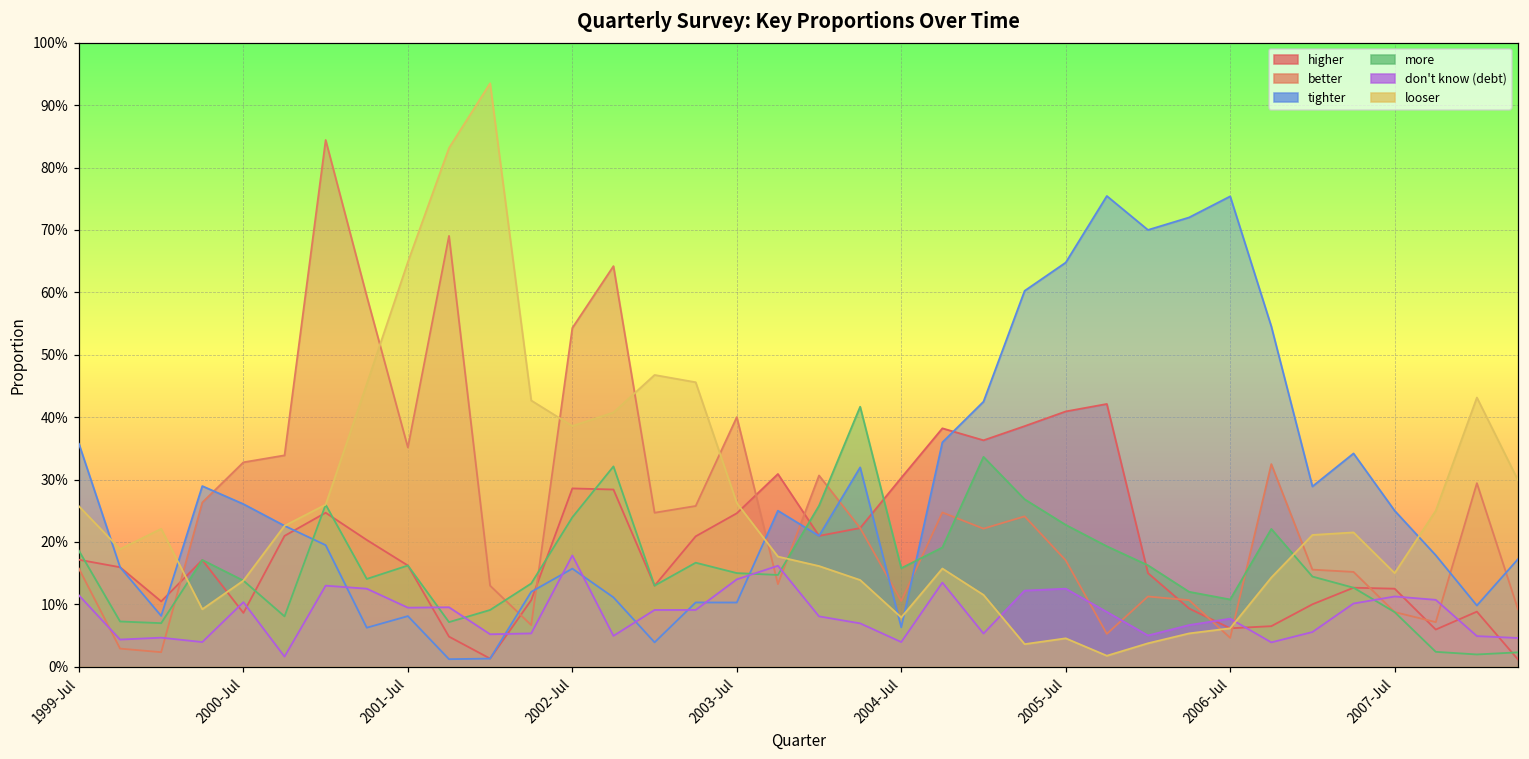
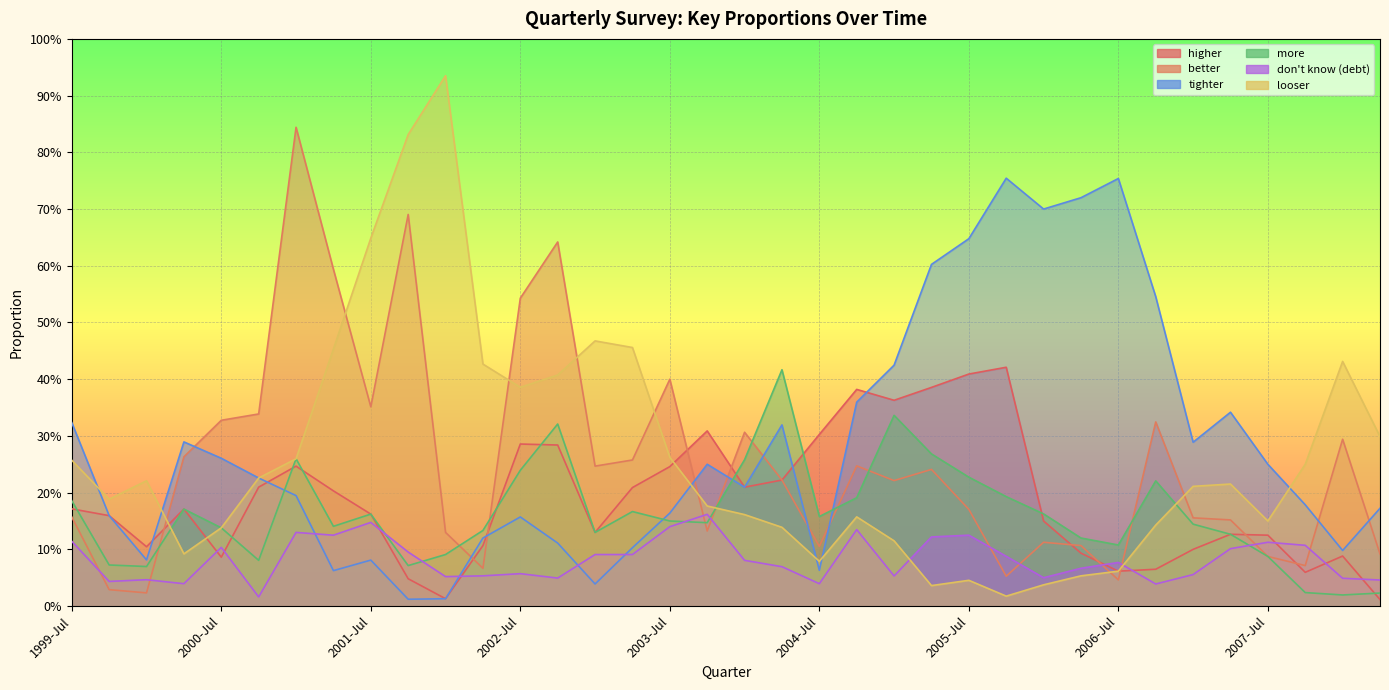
  {
    "tighter": {
-     "1999-Jul": "36%",
+     "1999-Jul": "32%",
      "2000-Jul": "26%",
      "2001-Jul": "8%",
      "2002-Jul": "16%",
-     "2003-Jul": "10%",
+     "2003-Jul": "16%",
      "2004-Jul": "6%",
      "2005-Jul": "65%",
      "2006-Jul": "75%",
      "2007-Jul": "25%"
    },
    "more": {
      "1999-Jul": "19%",
      "2002-Jul": "24%",
      "2003-Jul": "15%",
      "2004-Jul": "16%",
      "2005-Jul": "23%",
      "2006-Jul": "11%"
    },
    "don't know (debt)": {
      "1999-Jul": "11%",
      "2000-Jul": "10%",
-     "2001-Jul": "9%",
-     "2002-Jul": "18%",
+     "2001-Jul": "15%",
+     "2002-Jul": "6%",
      "2003-Jul": "14%",
      "2004-Jul": "4%",
      "2005-Jul": "13%",
      "2006-Jul": "8%",
      "2007-Jul": "11%"
    }
  }
